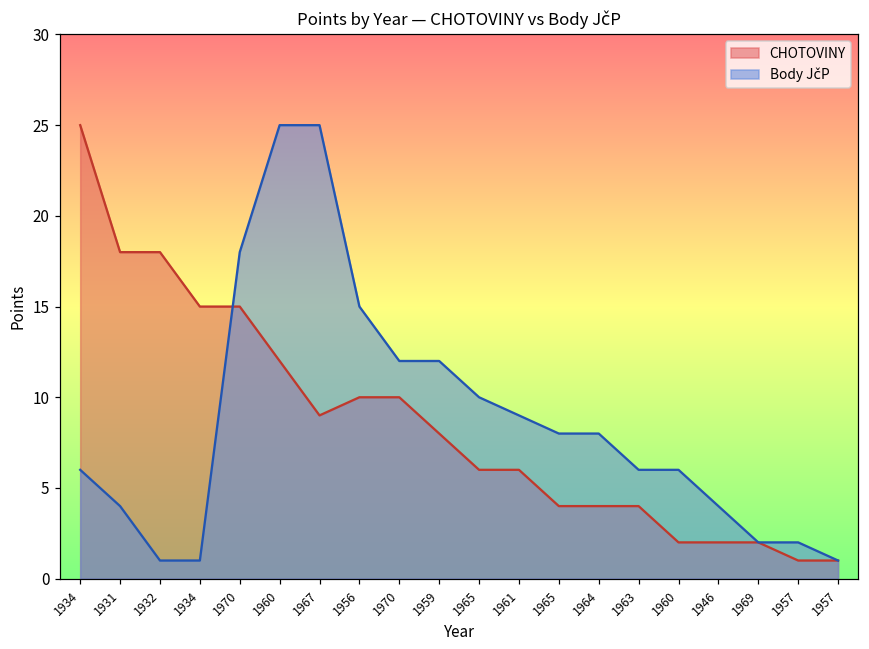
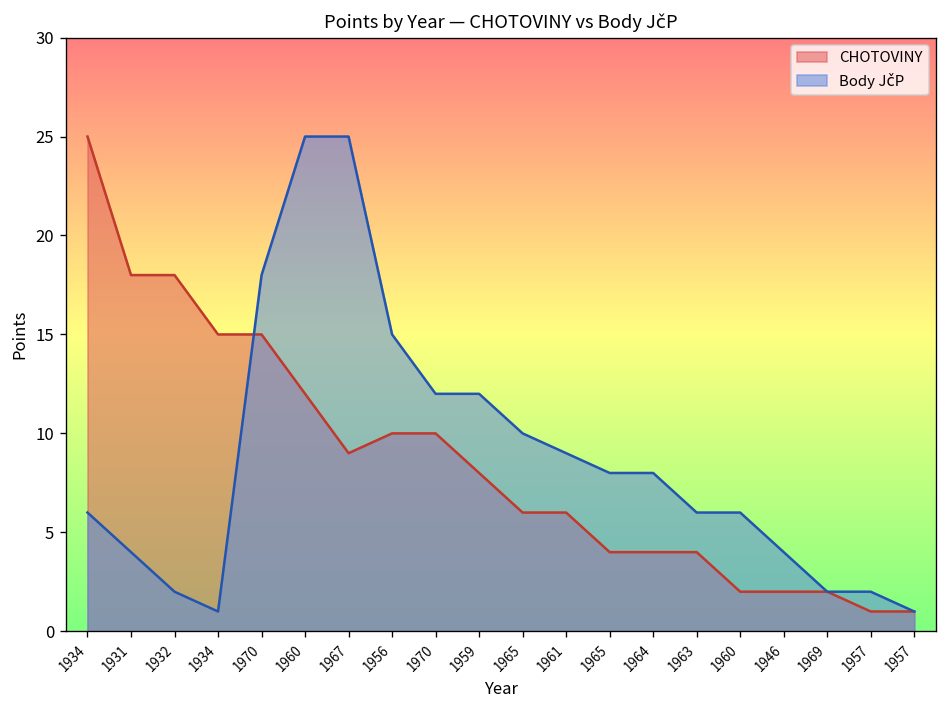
  {
    "CHOTOVINY": {
      "1931": 18,
      "1932": 18,
      "1967": 9,
      "1956": 10,
      "1959": 8,
      "1961": 6,
      "1964": 4,
      "1963": 4,
      "1946": 2
    },
    "Body JčP": {
      "1931": 4,
-     "1932": 1,
+     "1932": 2,
      "1967": 25,
      "1956": 15,
      "1959": 12,
      "1961": 9,
      "1964": 8,
      "1963": 6,
      "1946": 4
    }
  }
